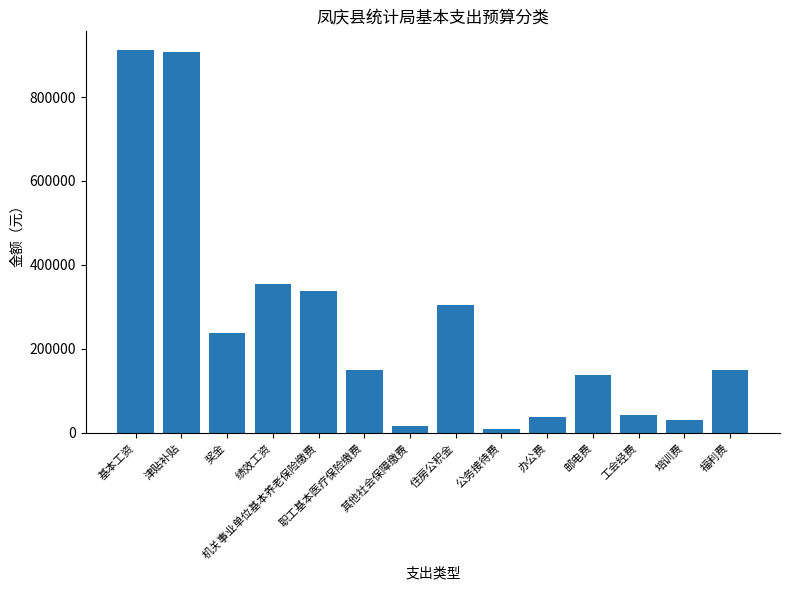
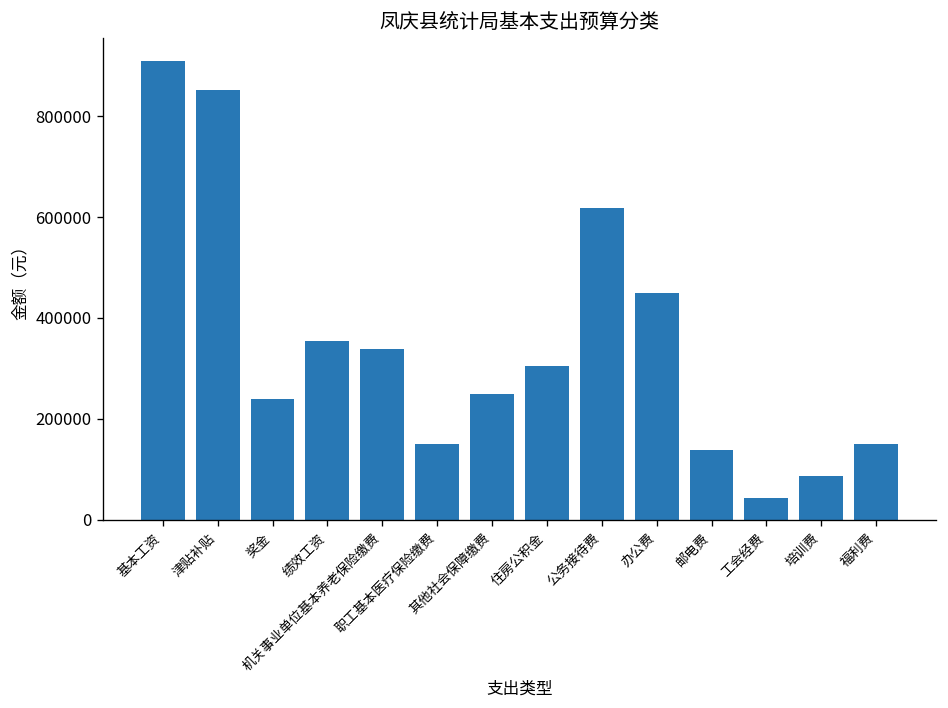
  {
    "基本工资": 910000,
-   "津贴补贴": 910000,
+   "津贴补贴": 850000,
    "奖金": 240000,
    "绩效工资": 350000,
    "机关事业单位基本养老保险缴费": 340000,
    "职工基本医疗保险缴费": 150000,
-   "其他社会保障缴费": 20000,
+   "其他社会保障缴费": 250000,
    "住房公积金": 300000,
-   "公务接待费": 10000,
-   "办公费": 40000,
+   "公务接待费": 620000,
+   "办公费": 450000,
    "邮电费": 140000,
    "工会经费": 40000,
-   "培训费": 30000,
+   "培训费": 90000,
    "福利费": 150000
  }
